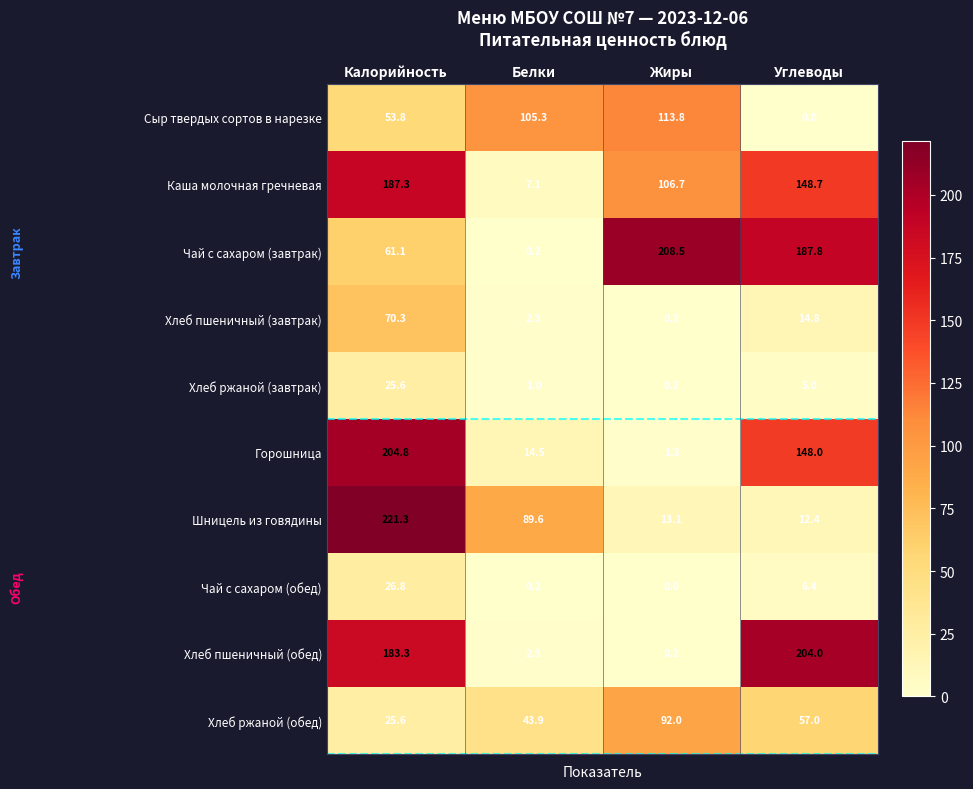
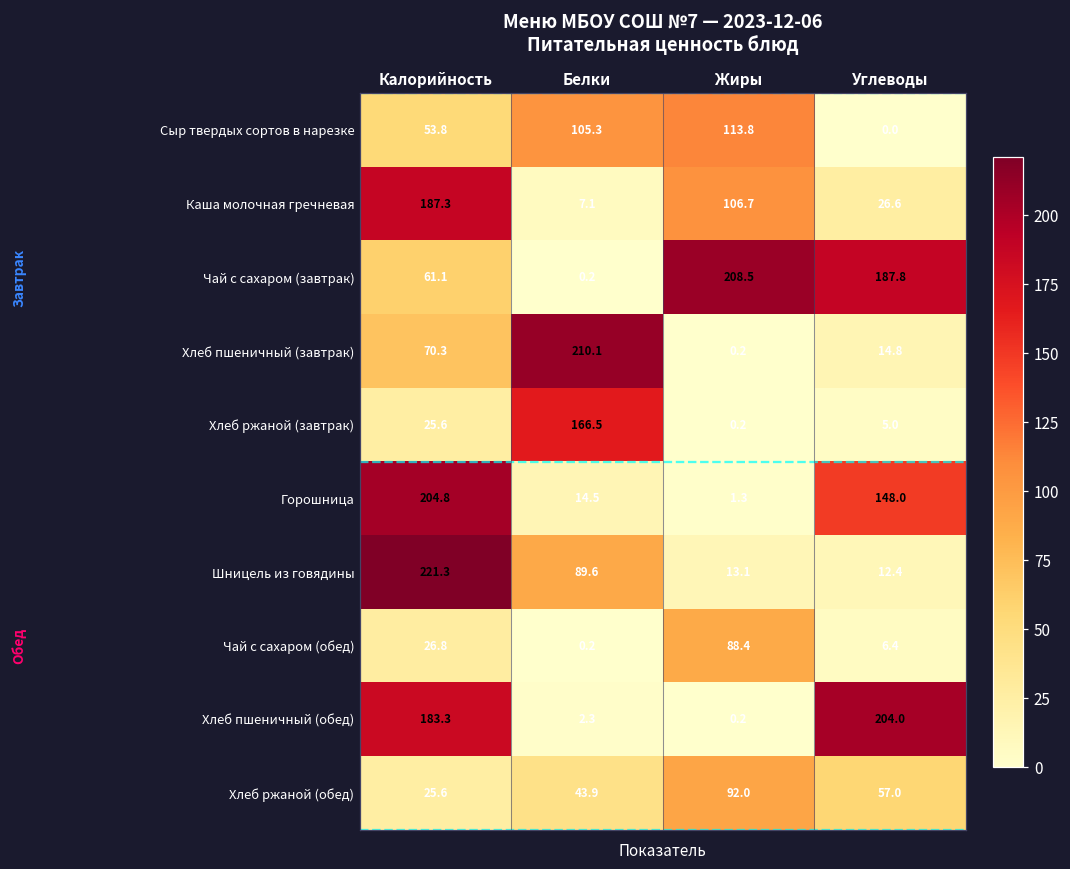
  {
    "Сыр твердых сортов в нарезке": {
      "Калорийность": 53.8,
      "Белки": 105.3,
      "Жиры": 113.8,
      "Углеводы": 0.0
    },
    "Каша молочная гречневая": {
      "Калорийность": 187.3,
      "Белки": 7.1,
      "Жиры": 106.7,
-     "Углеводы": 148.7
+     "Углеводы": 26.6
    },
    "Чай с сахаром (завтрак)": {
      "Калорийность": 61.1,
      "Белки": 0.2,
      "Жиры": 208.5,
      "Углеводы": 187.8
    },
    "Хлеб пшеничный (завтрак)": {
      "Калорийность": 70.3,
-     "Белки": 2.3,
+     "Белки": 210.1,
      "Жиры": 0.2,
      "Углеводы": 14.8
    },
    "Хлеб ржаной (завтрак)": {
      "Калорийность": 25.6,
-     "Белки": 1.0,
+     "Белки": 166.5,
      "Жиры": 0.2,
      "Углеводы": 5.0
    },
    "Горошница": {
      "Калорийность": 204.8,
      "Белки": 14.5,
      "Жиры": 1.3,
      "Углеводы": 148.0
    },
    "Шницель из говядины": {
      "Калорийность": 221.3,
      "Белки": 89.6,
      "Жиры": 13.1,
      "Углеводы": 12.4
    },
    "Чай с сахаром (обед)": {
      "Калорийность": 26.8,
      "Белки": 0.2,
-     "Жиры": 0.0,
+     "Жиры": 88.4,
      "Углеводы": 6.4
    },
    "Хлеб пшеничный (обед)": {
      "Калорийность": 183.3,
      "Белки": 2.3,
      "Жиры": 0.2,
      "Углеводы": 204.0
    },
    "Хлеб ржаной (обед)": {
      "Калорийность": 25.6,
      "Белки": 43.9,
      "Жиры": 92.0,
      "Углеводы": 57.0
    }
  }
